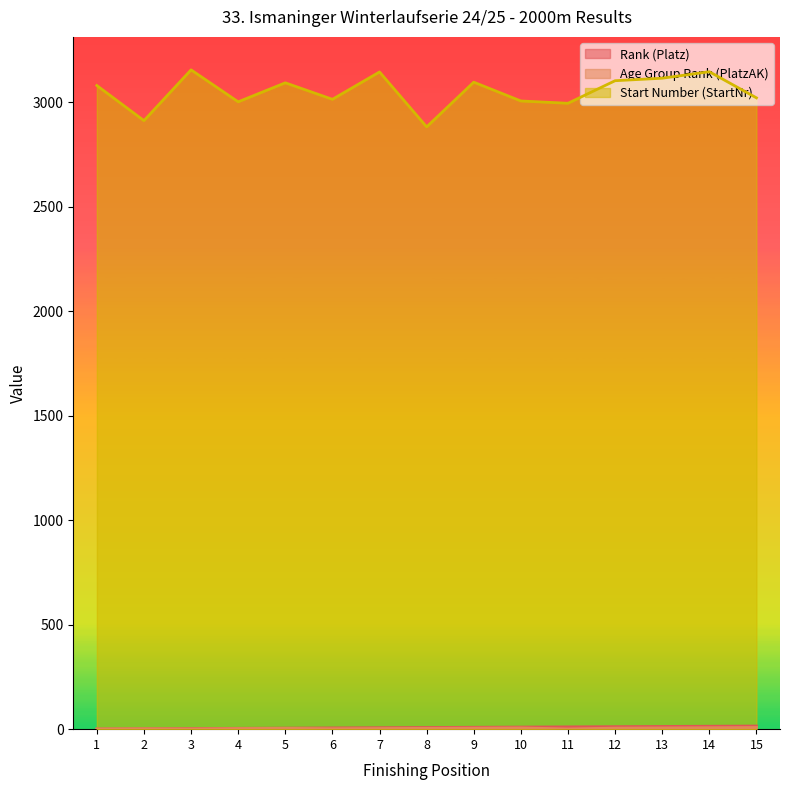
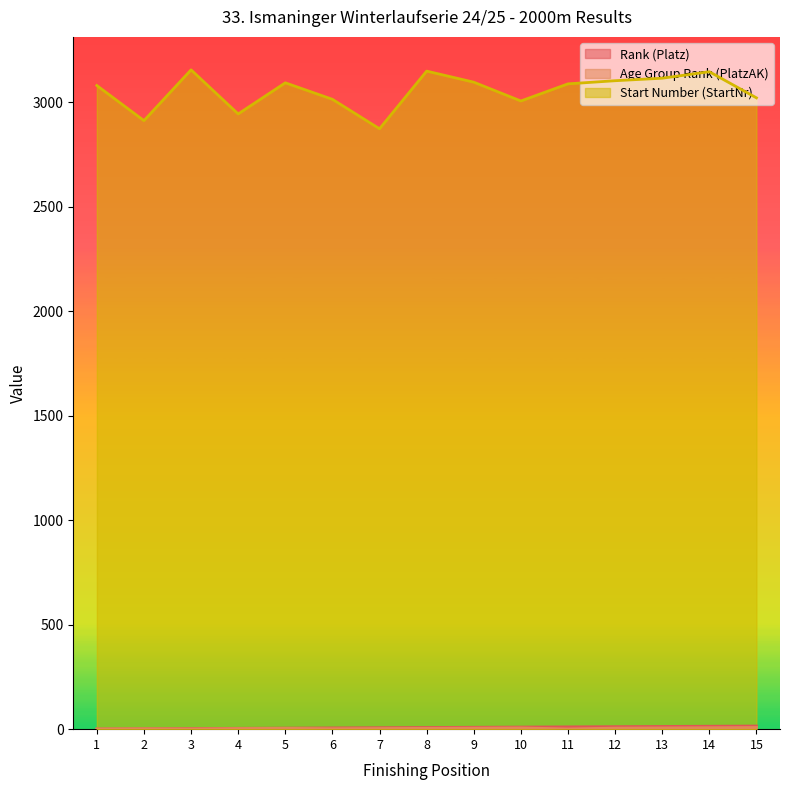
  {
    "Start Number (StartNr)": {
      "1": 3080,
      "2": 2910,
      "3": 3160,
-     "4": 3000,
+     "4": 2950,
      "5": 3090,
      "6": 3020,
-     "7": 3150,
-     "8": 2880,
+     "7": 2870,
+     "8": 3150,
      "9": 3100,
      "10": 3010,
-     "11": 3000
+     "11": 3090
    }
  }
